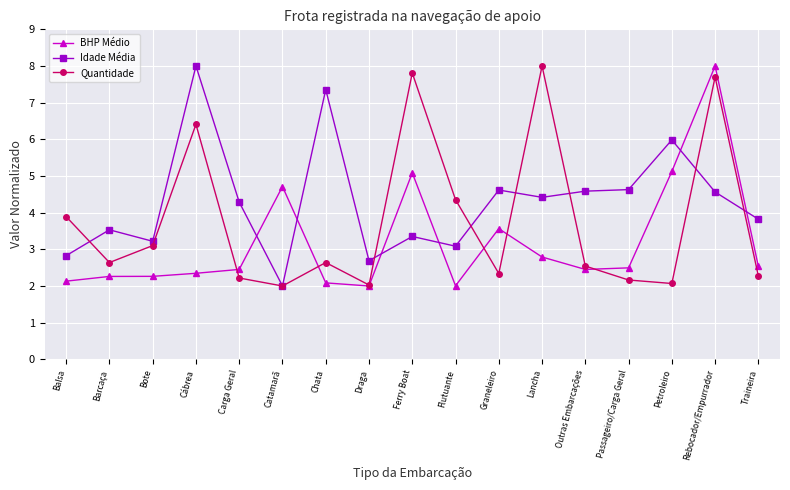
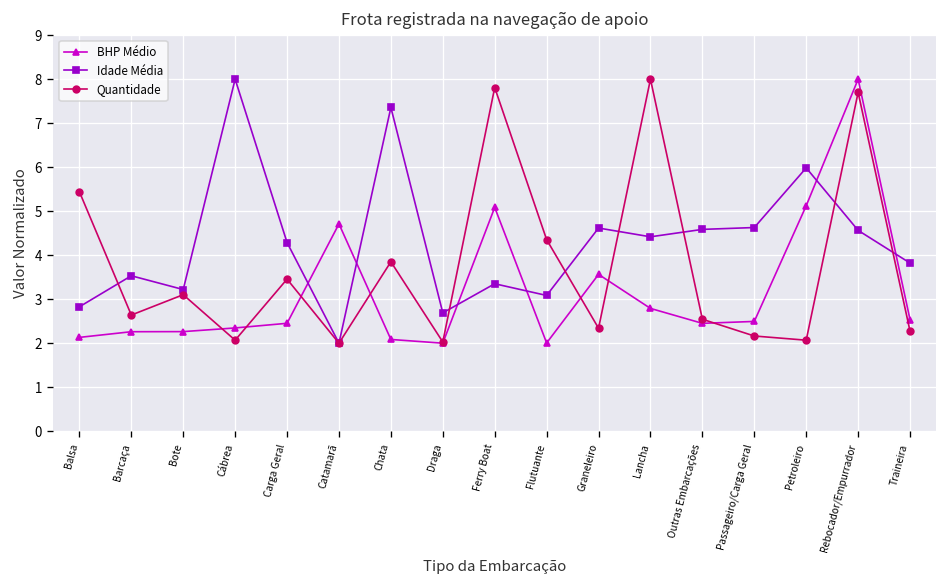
  {
    "Quantidade": {
-     "Balsa": 3.9,
+     "Balsa": 5.4,
      "Barcaça": 2.6,
      "Bote": 3.1,
-     "Cábrea": 6.4,
-     "Carga Geral": 2.2,
-     "Chata": 2.6,
+     "Cábrea": 2.1,
+     "Carga Geral": 3.5,
+     "Chata": 3.9,
      "Ferry Boat": 7.8,
      "Flutuante": 4.4,
      "Graneleiro": 2.3,
      "Lancha": 8.0,
      "Outras Embarcações": 2.5,
      "Passageiro/Carga Geral": 2.2,
      "Petroleiro": 2.1,
      "Rebocador/Empurrador": 7.7,
      "Traineira": 2.3
    }
  }
